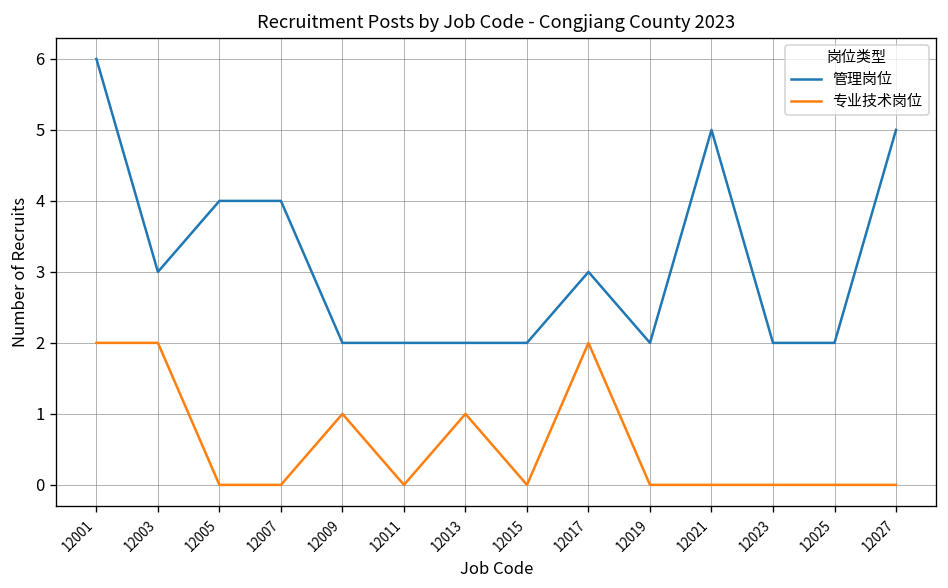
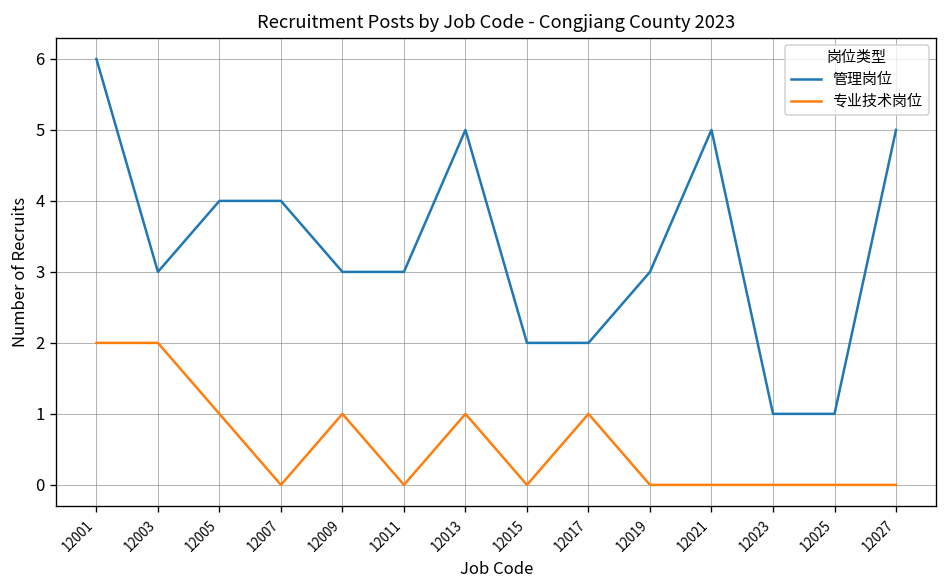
  {
    "管理岗位": {
      "12001": 6,
      "12003": 3,
      "12005": 4,
      "12007": 4,
-     "12009": 2,
-     "12011": 2,
-     "12013": 2,
+     "12009": 3,
+     "12011": 3,
+     "12013": 5,
      "12015": 2,
-     "12017": 3,
-     "12019": 2,
+     "12017": 2,
+     "12019": 3,
      "12021": 5,
-     "12023": 2,
-     "12025": 2,
+     "12023": 1,
+     "12025": 1,
      "12027": 5
    },
    "专业技术岗位": {
      "12001": 2,
      "12003": 2,
-     "12005": 0,
+     "12005": 1,
      "12007": 0,
      "12009": 1,
      "12011": 0,
      "12013": 1,
      "12015": 0,
-     "12017": 2,
+     "12017": 1,
      "12019": 0,
      "12021": 0,
      "12023": 0,
      "12025": 0,
      "12027": 0
    }
  }
